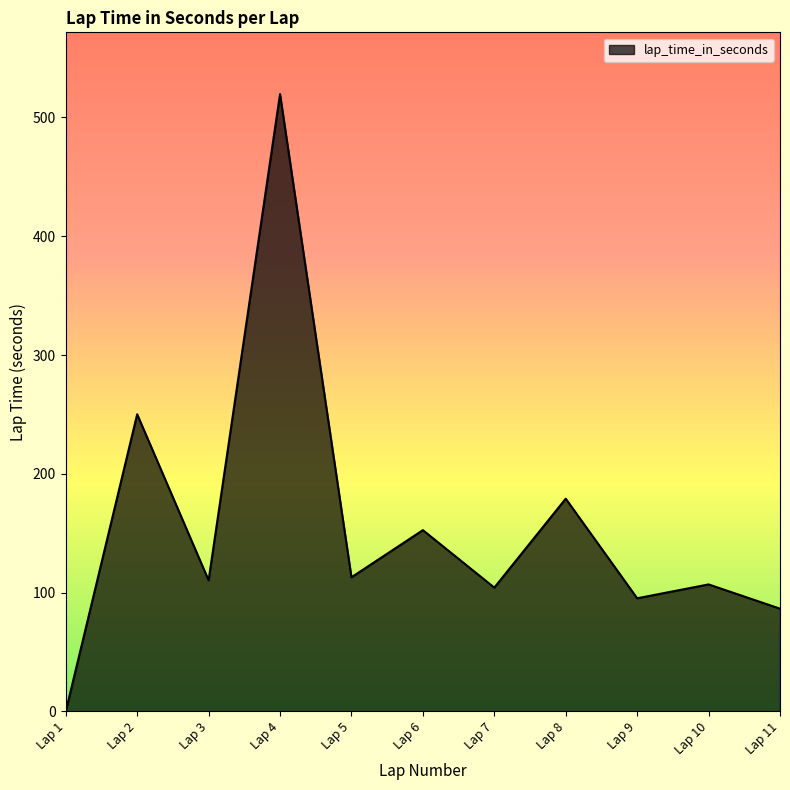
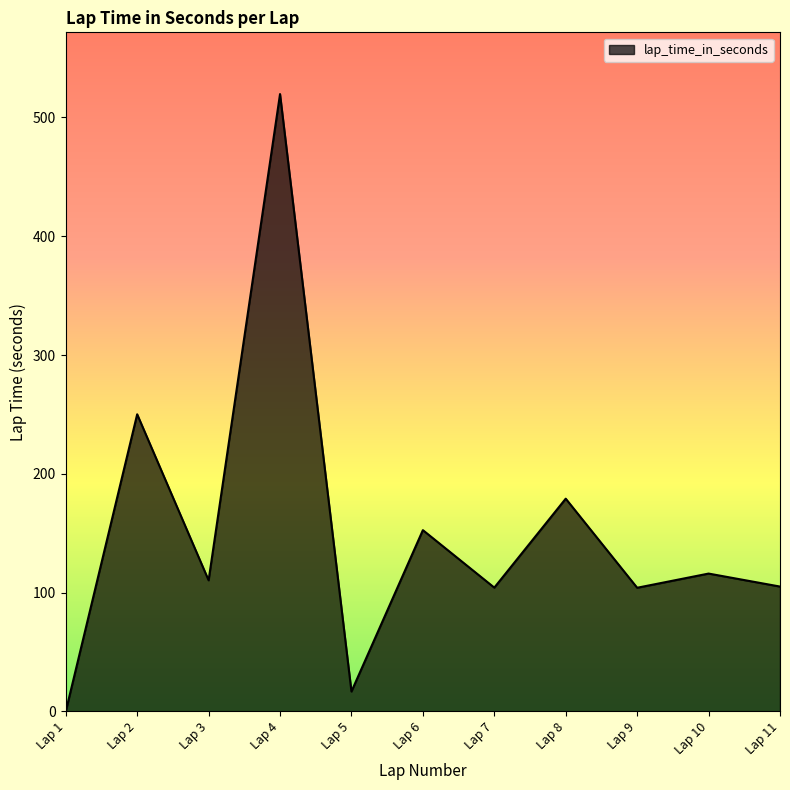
  {
    "Lap 1": 0,
    "Lap 2": 250,
    "Lap 3": 110,
    "Lap 4": 520,
-   "Lap 5": 113,
+   "Lap 5": 17,
    "Lap 6": 153,
    "Lap 7": 104,
    "Lap 8": 179,
-   "Lap 9": 95,
-   "Lap 10": 107,
-   "Lap 11": 87
+   "Lap 9": 104,
+   "Lap 10": 116,
+   "Lap 11": 105
  }
